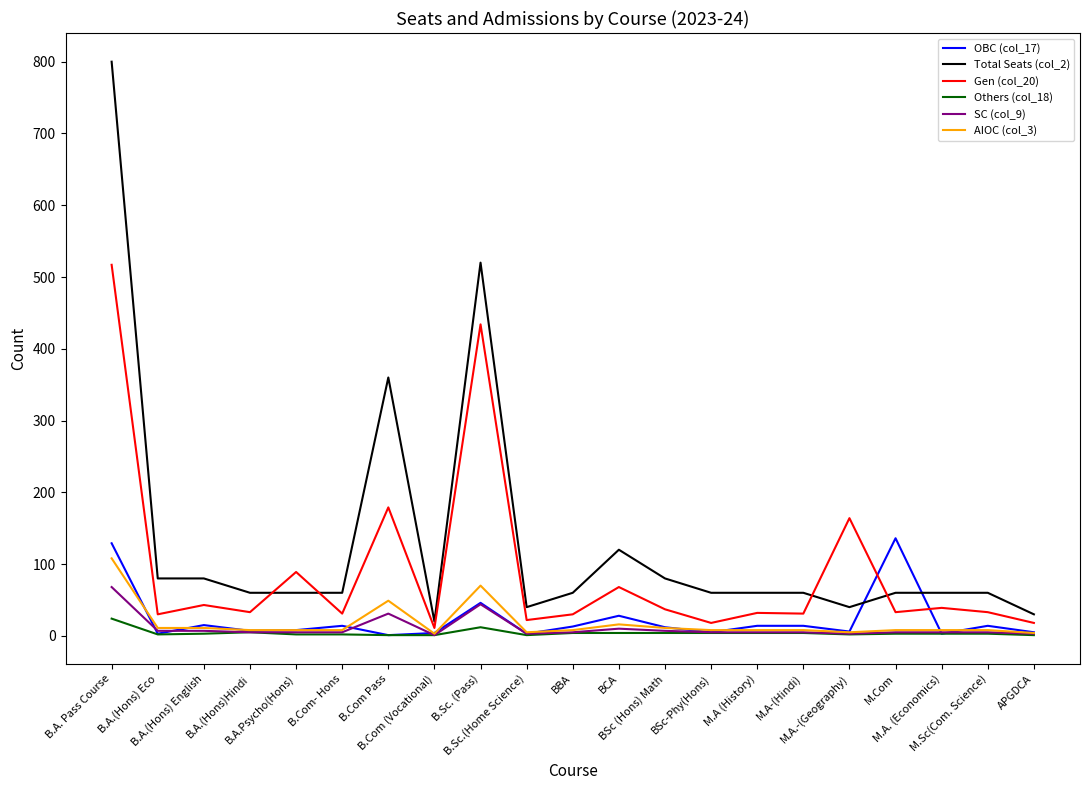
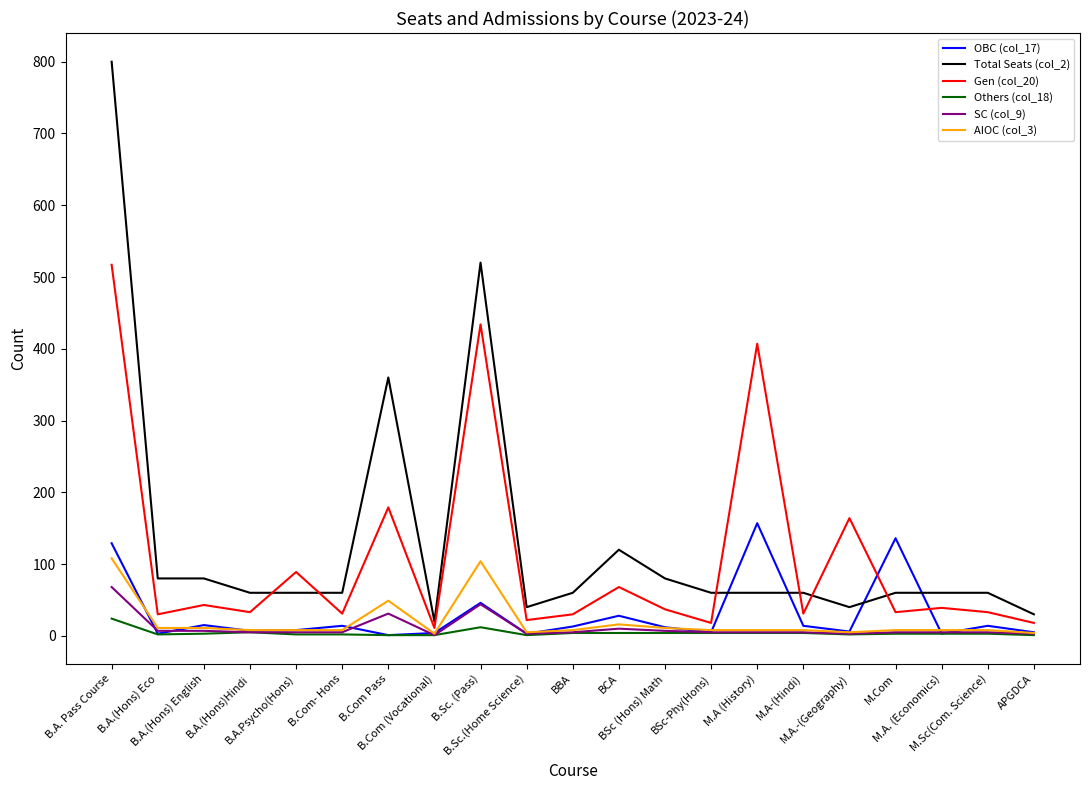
  {
    "OBC (col_17)": {
      "B.A. Pass Course": 130,
      "B.A.(Hons) English": 20,
      "B.Com- Hons": 10,
      "BBA": 10,
      "BCA": 30,
-     "M.A (History)": 10,
+     "M.A (History)": 160,
      "M.A-(Hindi)": 10,
      "M.Com": 140,
      "M.Sc(Com. Science)": 10
    },
    "Total Seats (col_2)": {
      "B.A. Pass Course": 800,
      "B.A.(Hons) Eco": 80,
      "B.A.(Hons) English": 80,
      "B.A.(Hons)Hindi": 60,
      "B.A.Psycho(Hons)": 60,
      "B.Com- Hons": 60,
      "B.Com Pass": 360,
      "B.Com (Vocational)": 20,
      "B.Sc. (Pass)": 520,
      "B.Sc.(Home Science)": 40,
      "BBA": 60,
      "BCA": 120,
      "BSc (Hons) Math": 80,
      "BSc-Phy(Hons)": 60,
      "M.A (History)": 60,
      "M.A-(Hindi)": 60,
      "M.A.-(Geography)": 40,
      "M.Com": 60,
      "M.A. (Economics)": 60,
      "M.Sc(Com. Science)": 60,
      "APGDCA": 30
    },
    "Gen (col_20)": {
      "B.A. Pass Course": 520,
      "B.A.(Hons) Eco": 30,
      "B.A.(Hons) English": 40,
      "B.A.(Hons)Hindi": 30,
      "B.A.Psycho(Hons)": 90,
      "B.Com- Hons": 30,
      "B.Com Pass": 180,
      "B.Com (Vocational)": 10,
      "B.Sc. (Pass)": 430,
      "B.Sc.(Home Science)": 20,
      "BBA": 30,
      "BCA": 70,
      "BSc (Hons) Math": 40,
      "BSc-Phy(Hons)": 20,
-     "M.A (History)": 30,
+     "M.A (History)": 410,
      "M.A-(Hindi)": 30,
      "M.A.-(Geography)": 160,
      "M.Com": 30,
      "M.A. (Economics)": 40,
      "M.Sc(Com. Science)": 30,
      "APGDCA": 20
    },
    "Others (col_18)": {
      "B.A. Pass Course": 20,
      "B.A.(Hons) English": 0,
      "B.Sc. (Pass)": 10,
      "BCA": 0
    },
    "SC (col_9)": {
      "B.A. Pass Course": 70,
      "B.A.(Hons) Eco": 10,
      "B.A.(Hons) English": 10,
      "B.Com Pass": 30,
      "BCA": 10
    },
    "AIOC (col_3)": {
      "B.A. Pass Course": 110,
      "B.A.(Hons) Eco": 10,
      "B.A.(Hons) English": 10,
      "B.Com Pass": 50,
-     "B.Sc. (Pass)": 70,
+     "B.Sc. (Pass)": 100,
      "BCA": 20
    }
  }
